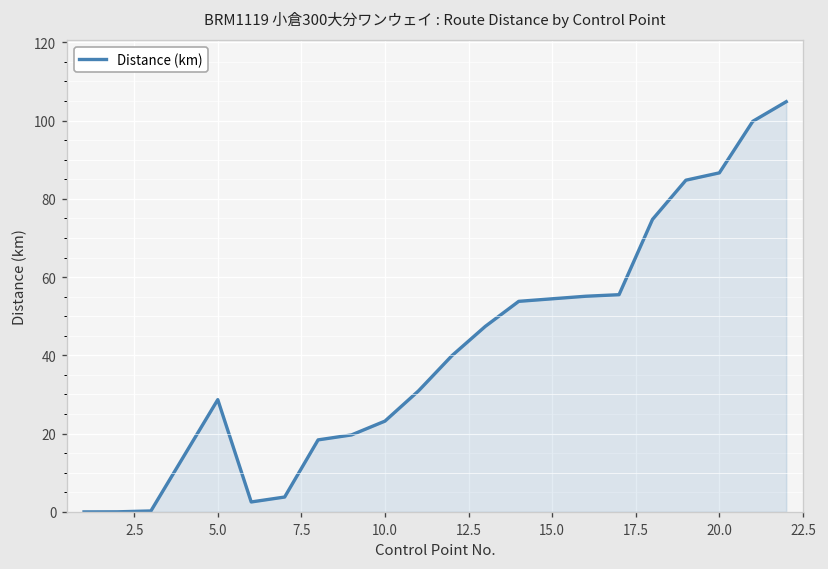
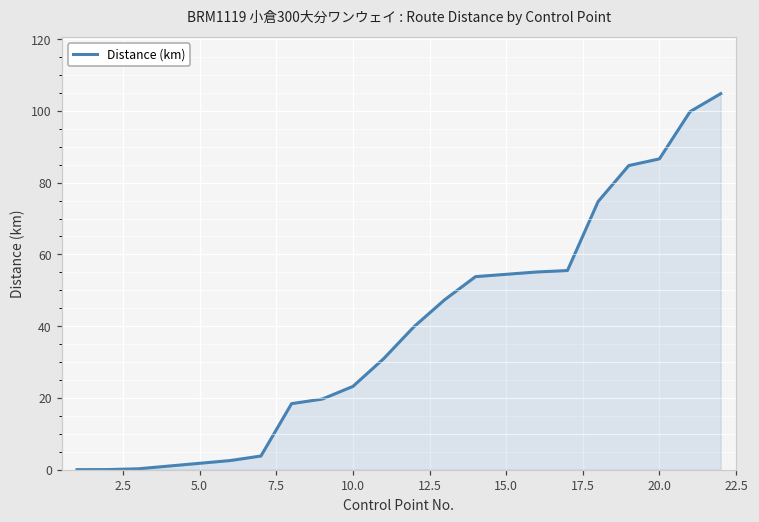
  {
-   "5.0": 29,
+   "5.0": 2,
    "10.0": 23,
    "20.0": 87
  }
